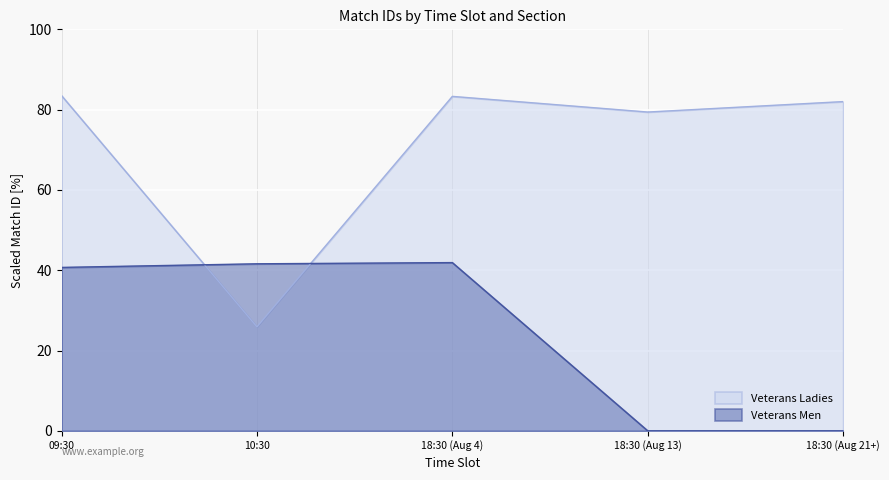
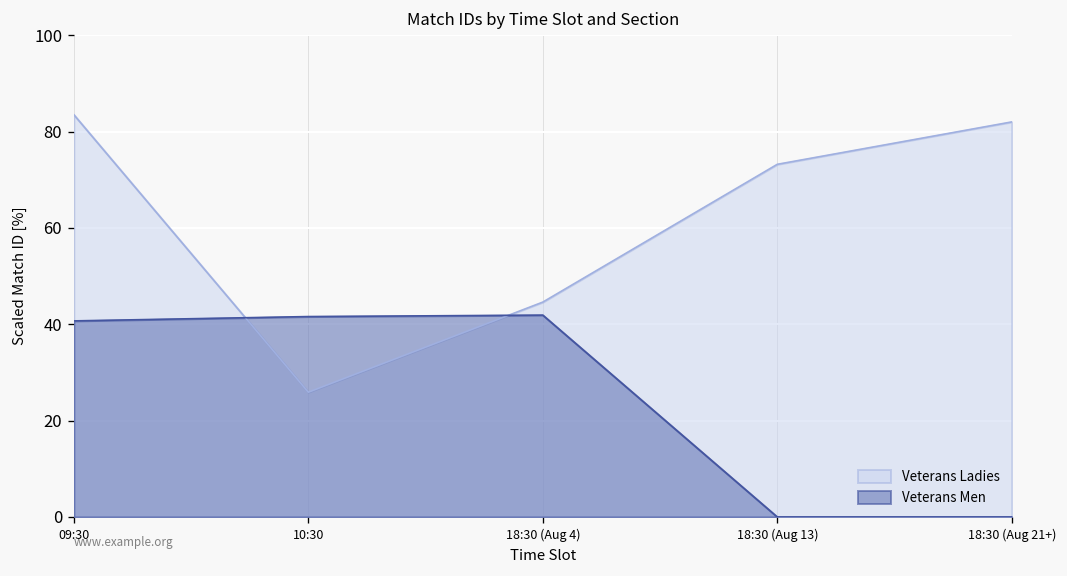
  {
    "Veterans Ladies": {
      "09:30": 84,
      "10:30": 26,
-     "18:30 (Aug 4)": 83,
-     "18:30 (Aug 13)": 79,
+     "18:30 (Aug 4)": 45,
+     "18:30 (Aug 13)": 73,
      "18:30 (Aug 21+)": 82
    },
    "Veterans Men": {
      "09:30": 41,
      "10:30": 42,
      "18:30 (Aug 4)": 42,
      "18:30 (Aug 13)": 0,
      "18:30 (Aug 21+)": 0
    }
  }
